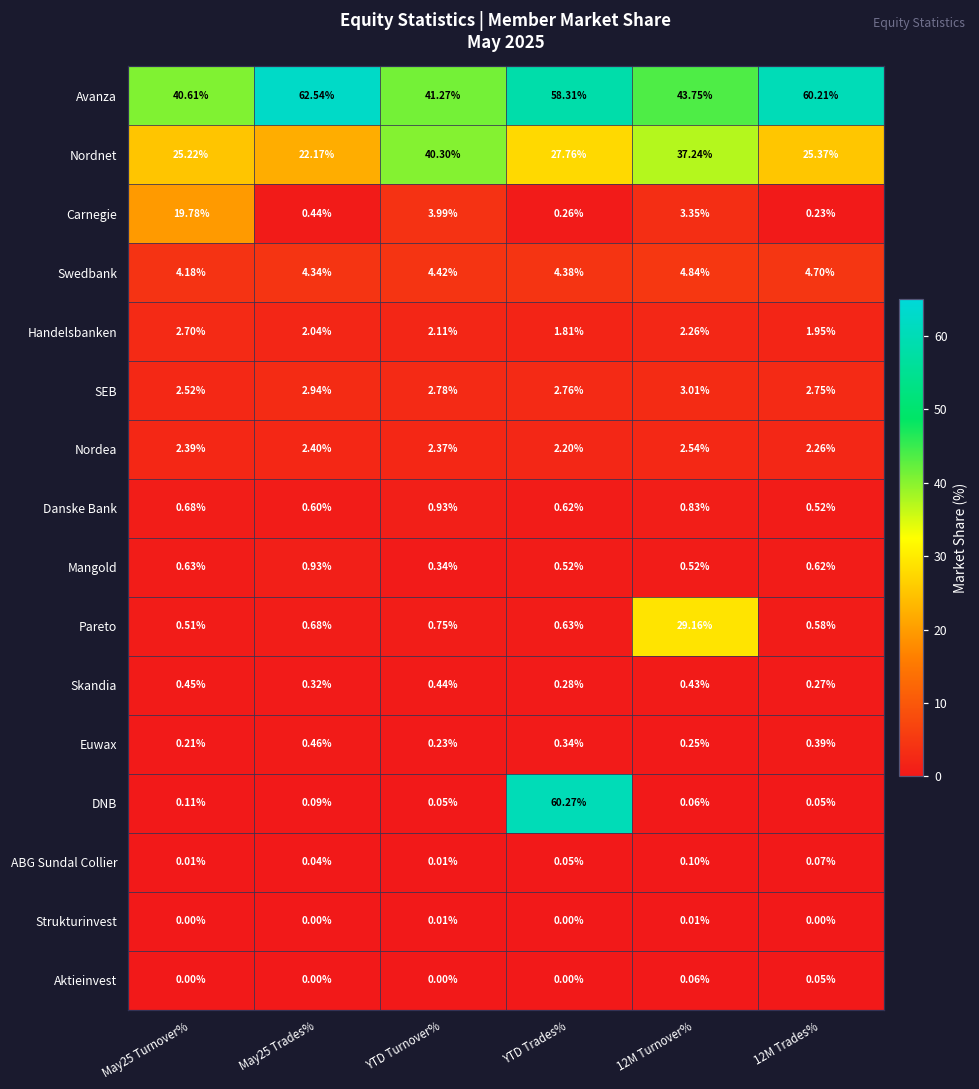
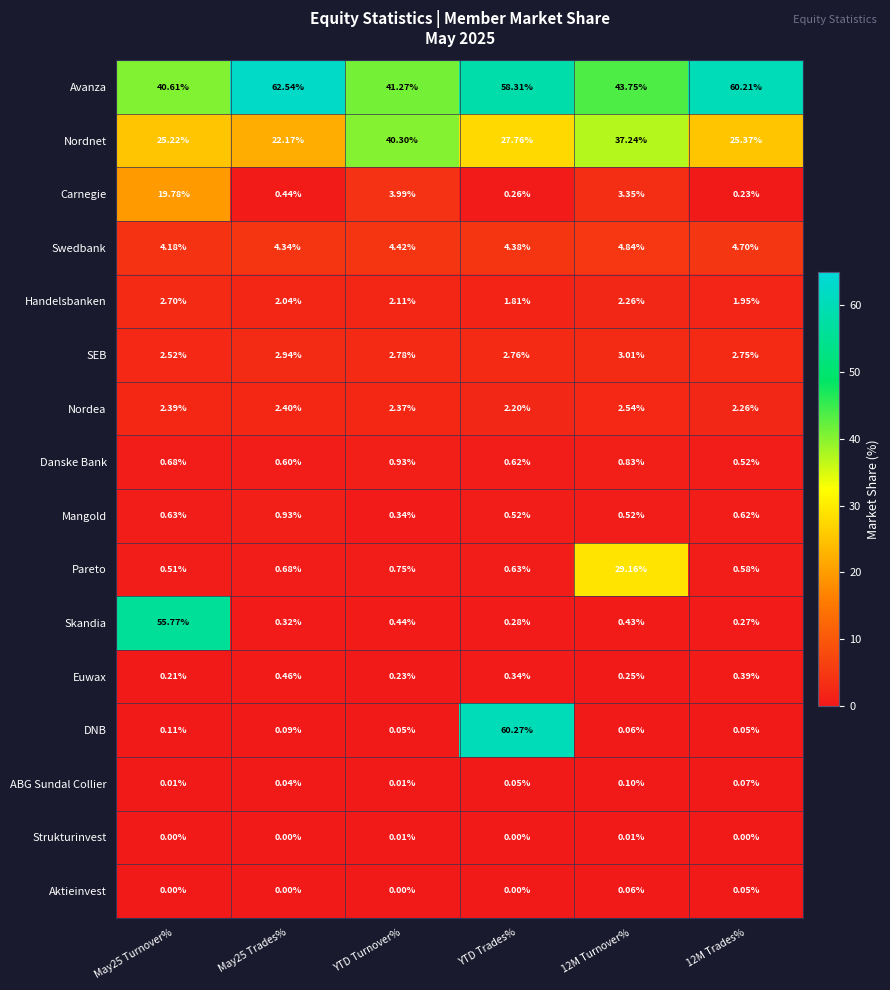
  {
    "Avanza": {
      "May25 Turnover%": "40.61%",
      "May25 Trades%": "62.54%",
      "YTD Turnover%": "41.27%",
      "YTD Trades%": "58.31%",
      "12M Turnover%": "43.75%",
      "12M Trades%": "60.21%"
    },
    "Nordnet": {
      "May25 Turnover%": "25.22%",
      "May25 Trades%": "22.17%",
      "YTD Turnover%": "40.30%",
      "YTD Trades%": "27.76%",
      "12M Turnover%": "37.24%",
      "12M Trades%": "25.37%"
    },
    "Carnegie": {
      "May25 Turnover%": "19.78%",
      "May25 Trades%": "0.44%",
      "YTD Turnover%": "3.99%",
      "YTD Trades%": "0.26%",
      "12M Turnover%": "3.35%",
      "12M Trades%": "0.23%"
    },
    "Swedbank": {
      "May25 Turnover%": "4.18%",
      "May25 Trades%": "4.34%",
      "YTD Turnover%": "4.42%",
      "YTD Trades%": "4.38%",
      "12M Turnover%": "4.84%",
      "12M Trades%": "4.70%"
    },
    "Handelsbanken": {
      "May25 Turnover%": "2.70%",
      "May25 Trades%": "2.04%",
      "YTD Turnover%": "2.11%",
      "YTD Trades%": "1.81%",
      "12M Turnover%": "2.26%",
      "12M Trades%": "1.95%"
    },
    "SEB": {
      "May25 Turnover%": "2.52%",
      "May25 Trades%": "2.94%",
      "YTD Turnover%": "2.78%",
      "YTD Trades%": "2.76%",
      "12M Turnover%": "3.01%",
      "12M Trades%": "2.75%"
    },
    "Nordea": {
      "May25 Turnover%": "2.39%",
      "May25 Trades%": "2.40%",
      "YTD Turnover%": "2.37%",
      "YTD Trades%": "2.20%",
      "12M Turnover%": "2.54%",
      "12M Trades%": "2.26%"
    },
    "Danske Bank": {
      "May25 Turnover%": "0.68%",
      "May25 Trades%": "0.60%",
      "YTD Turnover%": "0.93%",
      "YTD Trades%": "0.62%",
      "12M Turnover%": "0.83%",
      "12M Trades%": "0.52%"
    },
    "Mangold": {
      "May25 Turnover%": "0.63%",
      "May25 Trades%": "0.93%",
      "YTD Turnover%": "0.34%",
      "YTD Trades%": "0.52%",
      "12M Turnover%": "0.52%",
      "12M Trades%": "0.62%"
    },
    "Pareto": {
      "May25 Turnover%": "0.51%",
      "May25 Trades%": "0.68%",
      "YTD Turnover%": "0.75%",
      "YTD Trades%": "0.63%",
      "12M Turnover%": "29.16%",
      "12M Trades%": "0.58%"
    },
    "Skandia": {
-     "May25 Turnover%": "0.45%",
+     "May25 Turnover%": "55.77%",
      "May25 Trades%": "0.32%",
      "YTD Turnover%": "0.44%",
      "YTD Trades%": "0.28%",
      "12M Turnover%": "0.43%",
      "12M Trades%": "0.27%"
    },
    "Euwax": {
      "May25 Turnover%": "0.21%",
      "May25 Trades%": "0.46%",
      "YTD Turnover%": "0.23%",
      "YTD Trades%": "0.34%",
      "12M Turnover%": "0.25%",
      "12M Trades%": "0.39%"
    },
    "DNB": {
      "May25 Turnover%": "0.11%",
      "May25 Trades%": "0.09%",
      "YTD Turnover%": "0.05%",
      "YTD Trades%": "60.27%",
      "12M Turnover%": "0.06%",
      "12M Trades%": "0.05%"
    },
    "ABG Sundal Collier": {
      "May25 Turnover%": "0.01%",
      "May25 Trades%": "0.04%",
      "YTD Turnover%": "0.01%",
      "YTD Trades%": "0.05%",
      "12M Turnover%": "0.10%",
      "12M Trades%": "0.07%"
    },
    "Strukturinvest": {
      "May25 Turnover%": "0.00%",
      "May25 Trades%": "0.00%",
      "YTD Turnover%": "0.01%",
      "YTD Trades%": "0.00%",
      "12M Turnover%": "0.01%",
      "12M Trades%": "0.00%"
    },
    "Aktieinvest": {
      "May25 Turnover%": "0.00%",
      "May25 Trades%": "0.00%",
      "YTD Turnover%": "0.00%",
      "YTD Trades%": "0.00%",
      "12M Turnover%": "0.06%",
      "12M Trades%": "0.05%"
    }
  }
